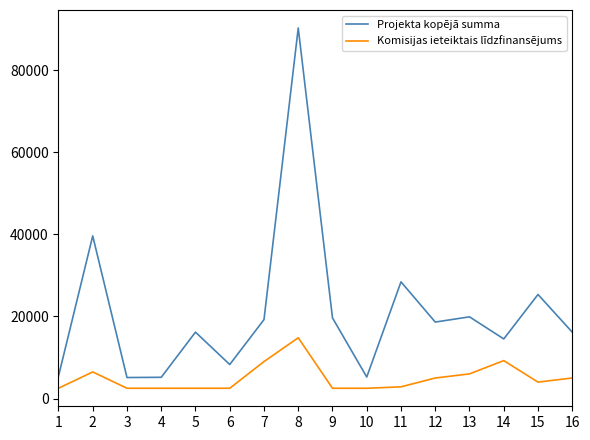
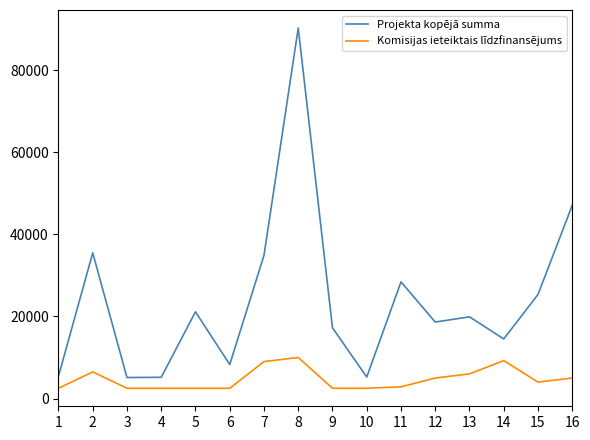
  {
    "Projekta kopējā summa": {
      "1": 5000,
-     "2": 40000,
+     "2": 35000,
      "3": 5000,
      "4": 5000,
-     "5": 16000,
+     "5": 21000,
      "6": 8000,
-     "7": 19000,
+     "7": 35000,
      "8": 90000,
-     "9": 20000,
+     "9": 17000,
      "10": 5000,
      "11": 28000,
      "12": 19000,
      "13": 20000,
      "14": 15000,
      "15": 25000,
-     "16": 16000
+     "16": 47000
    },
    "Komisijas ieteiktais līdzfinansējums": {
      "1": 3000,
      "2": 6000,
      "3": 3000,
      "4": 3000,
      "5": 3000,
      "6": 3000,
      "7": 9000,
-     "8": 15000,
+     "8": 10000,
      "9": 3000,
      "10": 3000,
      "11": 3000,
      "12": 5000,
      "13": 6000,
      "14": 9000,
      "15": 4000,
      "16": 5000
    }
  }
